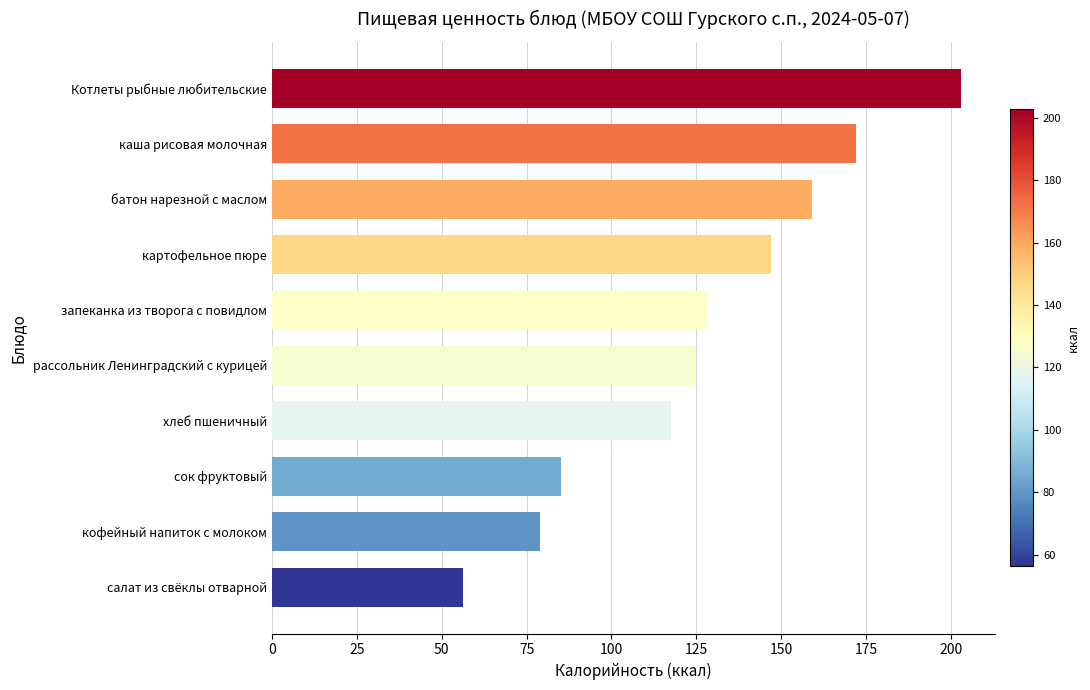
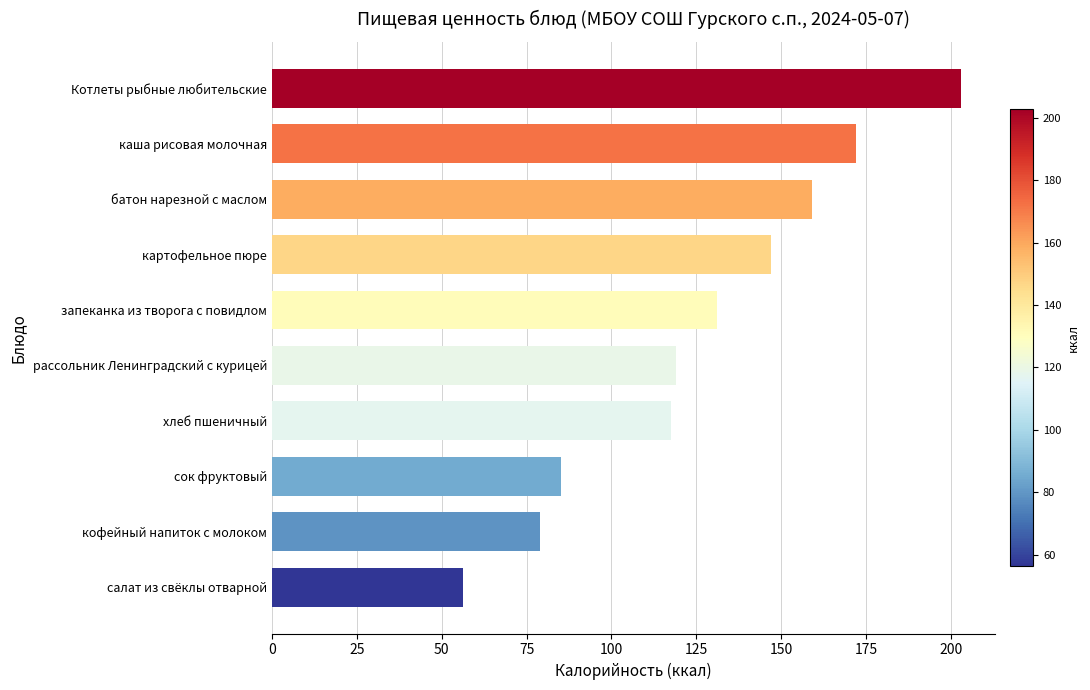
  {
    "Котлеты рыбные любительские": 203,
    "каша рисовая молочная": 172,
    "батон нарезной с маслом": 159,
    "картофельное пюре": 147,
-   "запеканка из творога с повидлом": 128,
-   "рассольник Ленинградский с курицей": 125,
+   "запеканка из творога с повидлом": 131,
+   "рассольник Ленинградский с курицей": 119,
    "хлеб пшеничный": 118,
    "сок фруктовый": 85,
    "кофейный напиток с молоком": 79,
    "салат из свёклы отварной": 56
  }
